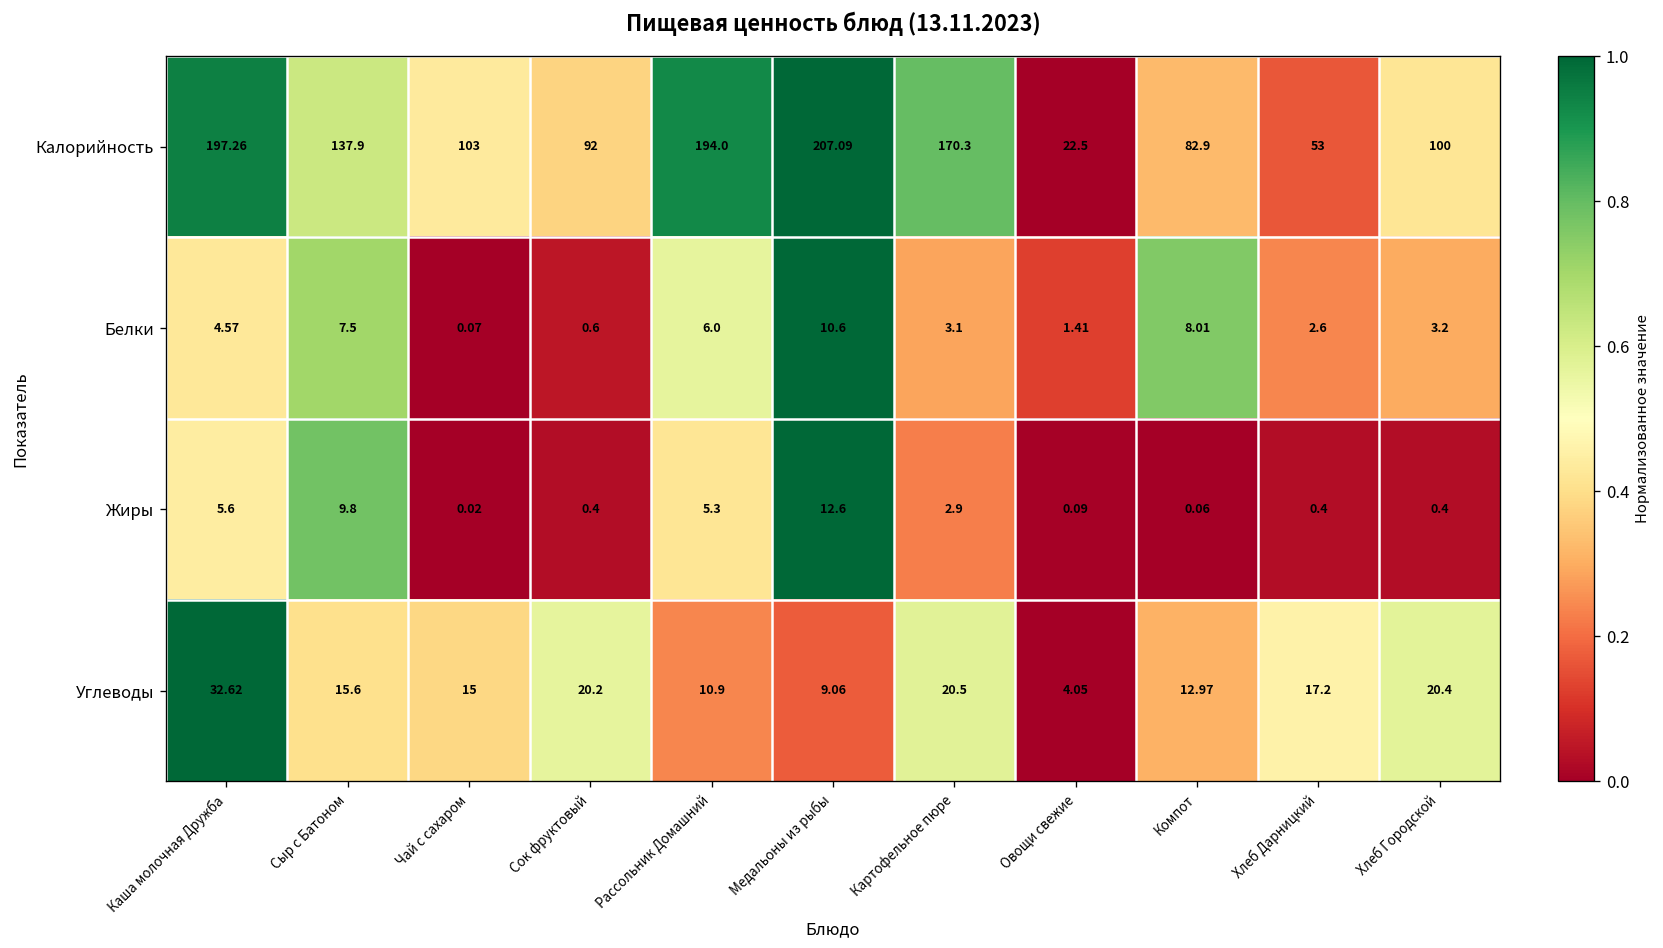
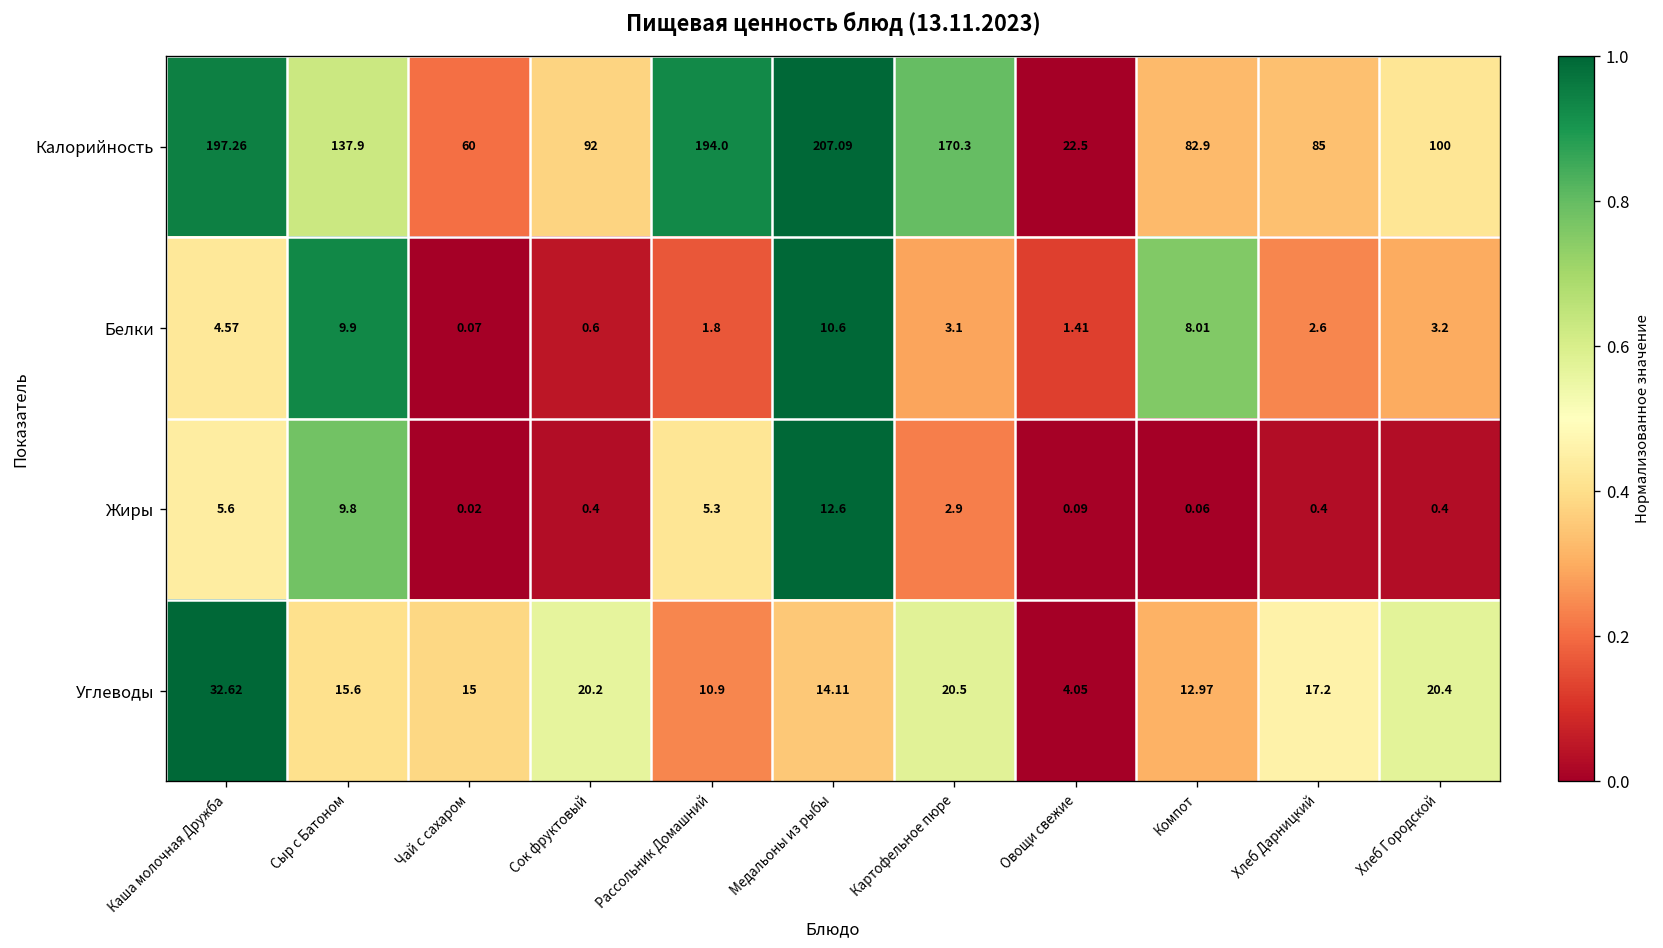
  {
    "Калорийность": {
      "Каша молочная Дружба": 197.26,
      "Сыр с Батоном": 137.9,
-     "Чай с сахаром": 103,
+     "Чай с сахаром": 60,
      "Сок фруктовый": 92,
      "Рассольник Домашний": 194.0,
      "Медальоны из рыбы": 207.09,
      "Картофельное пюре": 170.3,
      "Овощи свежие": 22.5,
      "Компот": 82.9,
-     "Хлеб Дарницкий": 53,
+     "Хлеб Дарницкий": 85,
      "Хлеб Городской": 100
    },
    "Белки": {
      "Каша молочная Дружба": 4.57,
-     "Сыр с Батоном": 7.5,
+     "Сыр с Батоном": 9.9,
      "Чай с сахаром": 0.07,
      "Сок фруктовый": 0.6,
-     "Рассольник Домашний": 6.0,
+     "Рассольник Домашний": 1.8,
      "Медальоны из рыбы": 10.6,
      "Картофельное пюре": 3.1,
      "Овощи свежие": 1.41,
      "Компот": 8.01,
      "Хлеб Дарницкий": 2.6,
      "Хлеб Городской": 3.2
    },
    "Жиры": {
      "Каша молочная Дружба": 5.6,
      "Сыр с Батоном": 9.8,
      "Чай с сахаром": 0.02,
      "Сок фруктовый": 0.4,
      "Рассольник Домашний": 5.3,
      "Медальоны из рыбы": 12.6,
      "Картофельное пюре": 2.9,
      "Овощи свежие": 0.09,
      "Компот": 0.06,
      "Хлеб Дарницкий": 0.4,
      "Хлеб Городской": 0.4
    },
    "Углеводы": {
      "Каша молочная Дружба": 32.62,
      "Сыр с Батоном": 15.6,
      "Чай с сахаром": 15,
      "Сок фруктовый": 20.2,
      "Рассольник Домашний": 10.9,
-     "Медальоны из рыбы": 9.06,
+     "Медальоны из рыбы": 14.11,
      "Картофельное пюре": 20.5,
      "Овощи свежие": 4.05,
      "Компот": 12.97,
      "Хлеб Дарницкий": 17.2,
      "Хлеб Городской": 20.4
    }
  }
